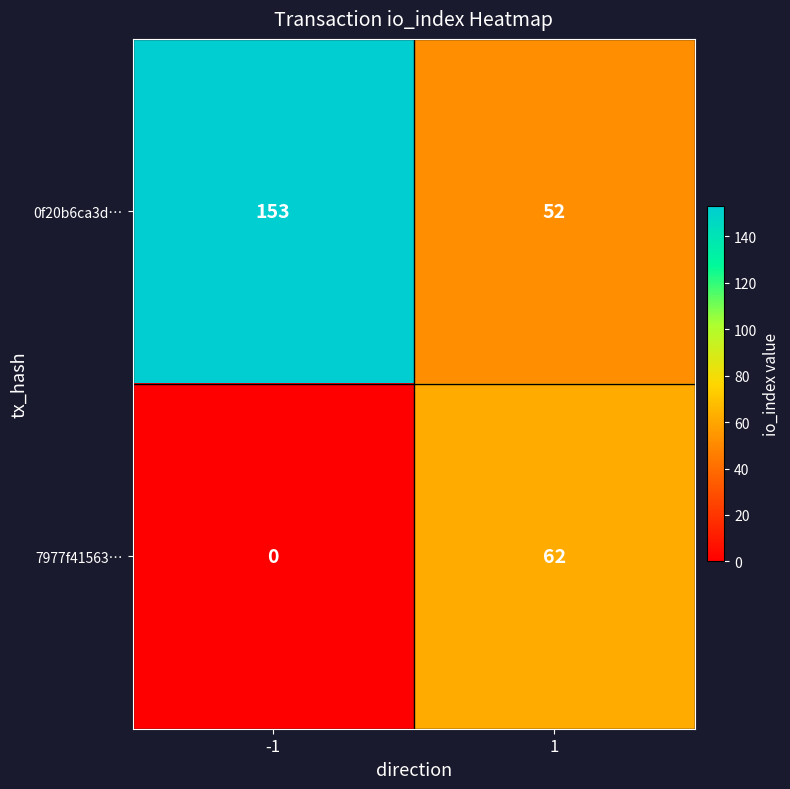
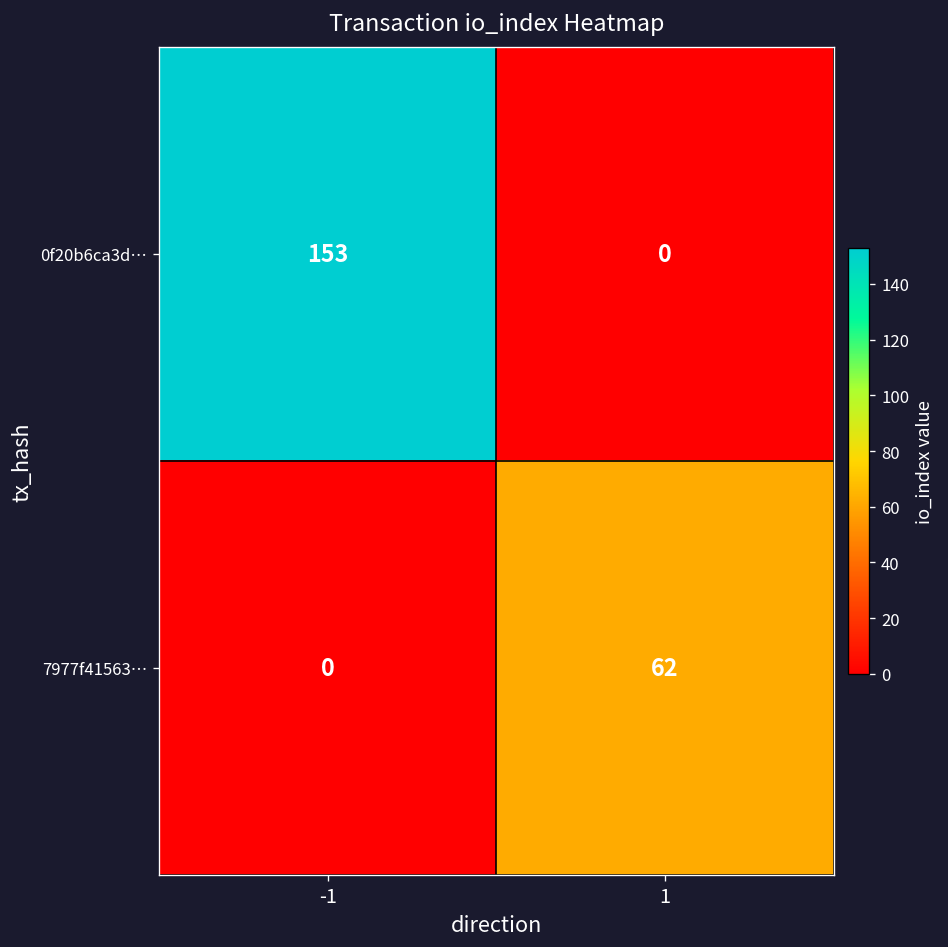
  {
    "0f20b6ca3d…": {
      "-1": 153,
-     "1": 52
+     "1": 0
    },
    "7977f41563…": {
      "-1": 0,
      "1": 62
    }
  }
